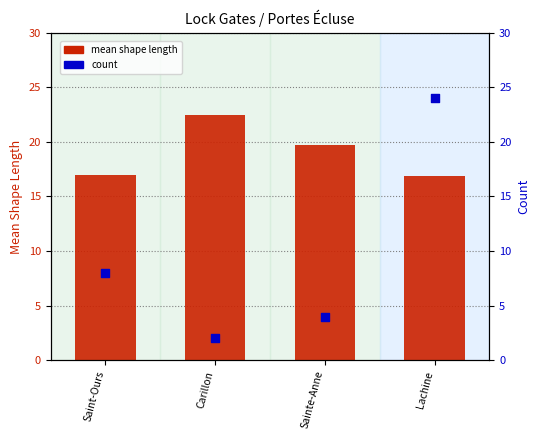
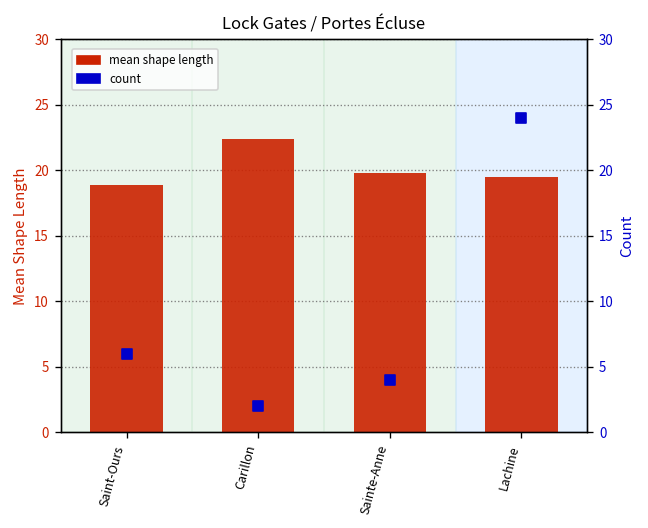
  {
    "mean shape length": {
-     "Saint-Ours": 17.0,
+     "Saint-Ours": 18.9,
      "Carillon": 22.4,
      "Sainte-Anne": 19.8,
-     "Lachine": 16.9
+     "Lachine": 19.5
    },
    "count": {
-     "Saint-Ours": 8
+     "Saint-Ours": 6
    }
  }
